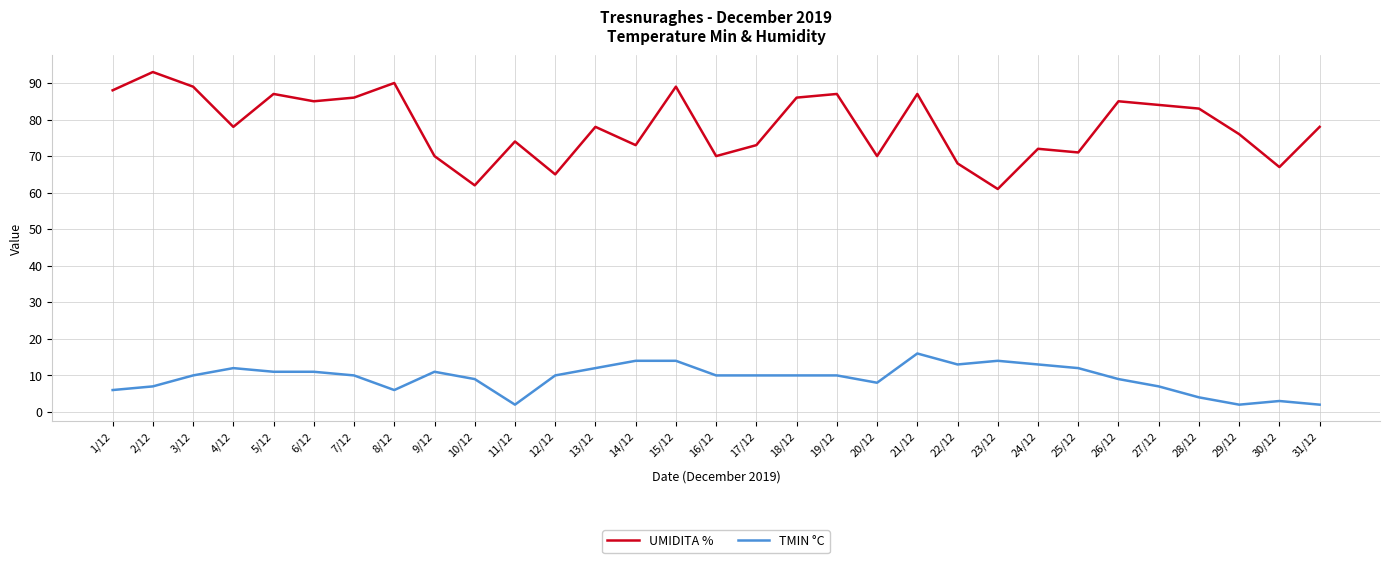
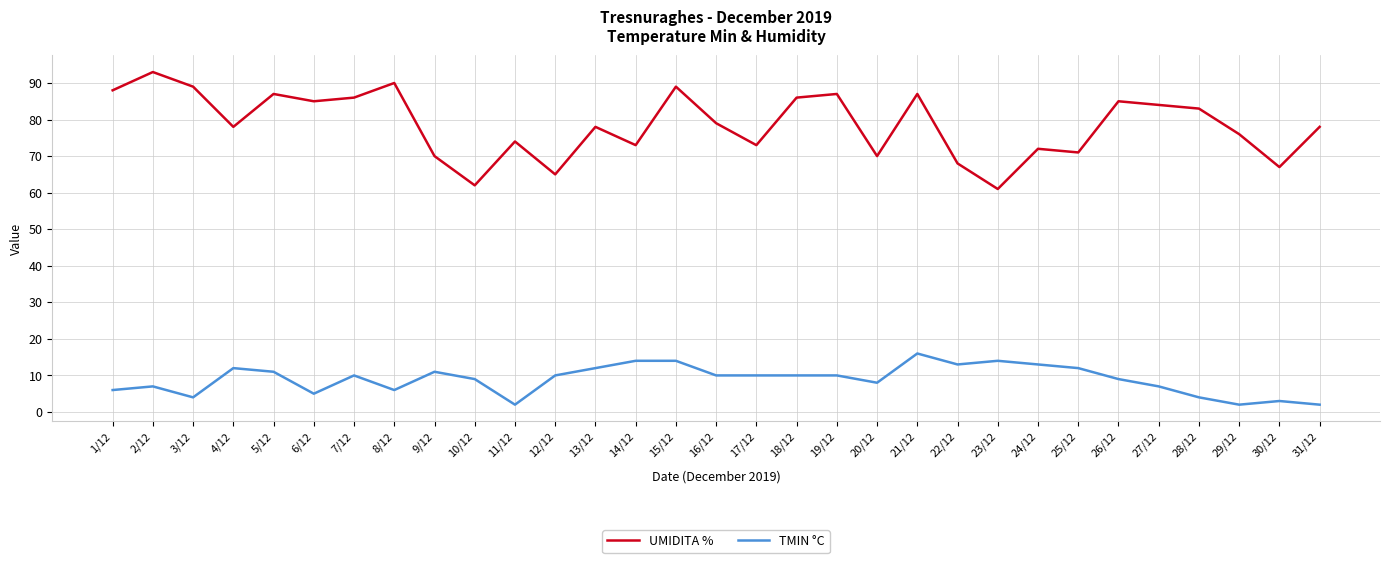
  {
    "UMIDITA %": {
      "1/12": 88,
      "2/12": 93,
      "3/12": 89,
      "4/12": 78,
      "5/12": 87,
      "6/12": 85,
      "7/12": 86,
      "8/12": 90,
      "9/12": 70,
      "10/12": 62,
      "11/12": 74,
      "12/12": 65,
      "13/12": 78,
      "14/12": 73,
      "15/12": 89,
-     "16/12": 70,
+     "16/12": 79,
      "17/12": 73,
      "18/12": 86,
      "19/12": 87,
      "20/12": 70,
      "21/12": 87,
      "22/12": 68,
      "23/12": 61,
      "24/12": 72,
      "25/12": 71,
      "26/12": 85,
      "27/12": 84,
      "28/12": 83,
      "29/12": 76,
      "30/12": 67,
      "31/12": 78
    },
    "TMIN °C": {
      "1/12": 6,
      "2/12": 7,
-     "3/12": 10,
+     "3/12": 4,
      "4/12": 12,
      "5/12": 11,
-     "6/12": 11,
+     "6/12": 5,
      "7/12": 10,
      "8/12": 6,
      "9/12": 11,
      "10/12": 9,
      "11/12": 2,
      "12/12": 10,
      "13/12": 12,
      "14/12": 14,
      "15/12": 14,
      "16/12": 10,
      "17/12": 10,
      "18/12": 10,
      "19/12": 10,
      "20/12": 8,
      "21/12": 16,
      "22/12": 13,
      "23/12": 14,
      "24/12": 13,
      "25/12": 12,
      "26/12": 9,
      "27/12": 7,
      "28/12": 4,
      "29/12": 2,
      "30/12": 3,
      "31/12": 2
    }
  }
